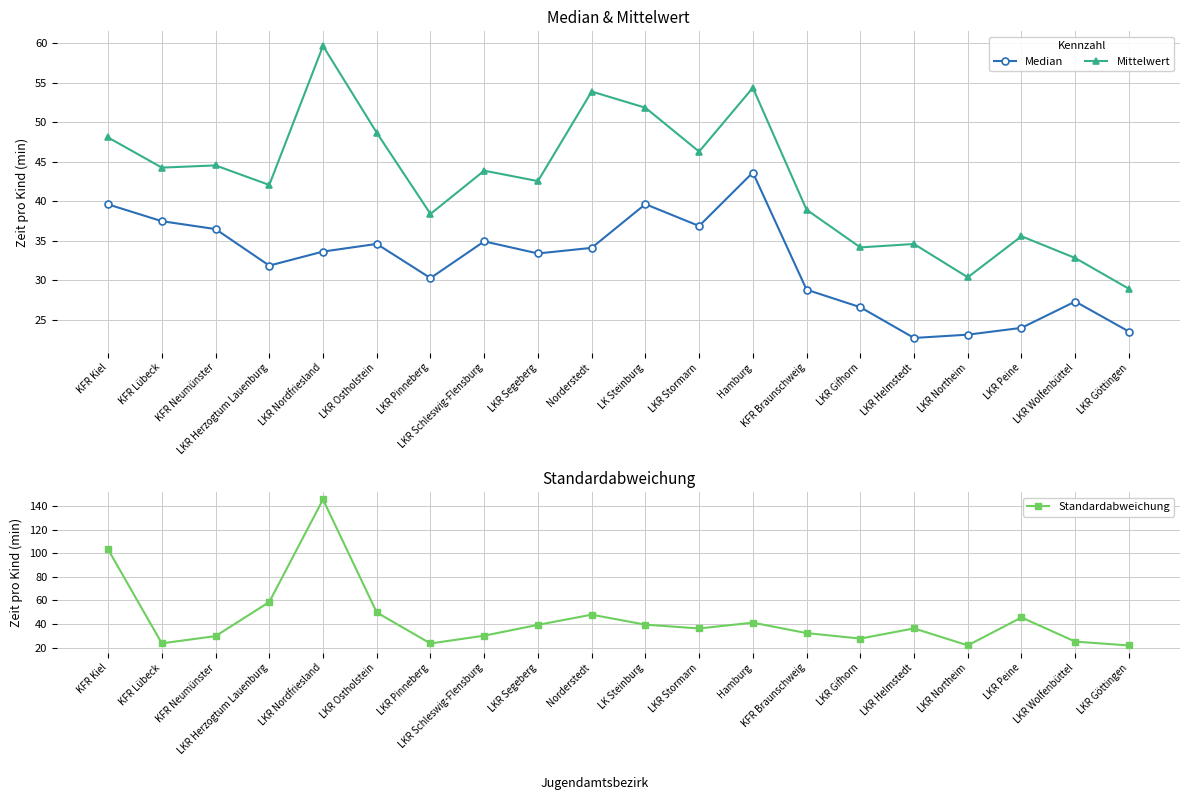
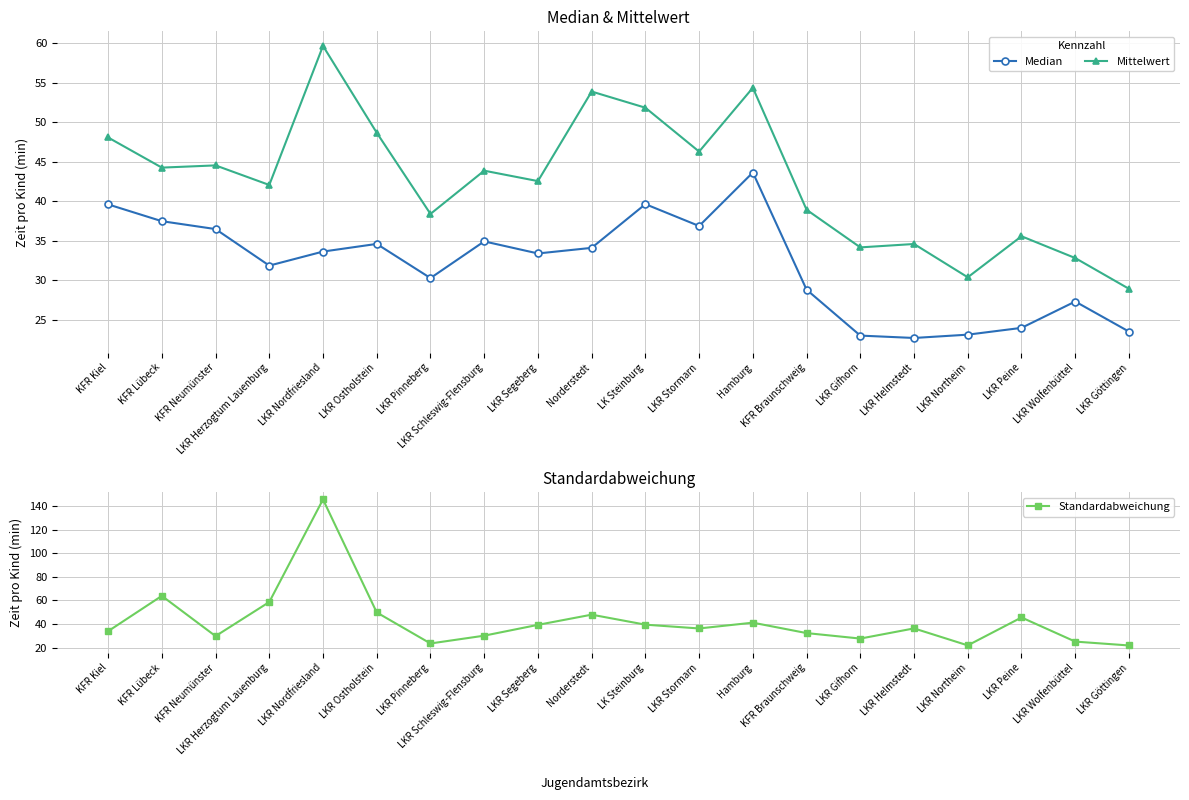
  {
    "Median & Mittelwert": {
      "Median": {
        "KFR Kiel": 40,
        "KFR Lübeck": 37,
        "KFR Neumünster": 36,
        "LKR Herzogtum Lauenburg": 32,
        "LKR Nordfriesland": 34,
        "LKR Ostholstein": 35,
        "LKR Pinneberg": 30,
        "LKR Schleswig-Flensburg": 35,
        "LKR Segeberg": 33,
        "Norderstedt": 34,
        "LK Steinburg": 40,
        "LKR Stormarn": 37,
        "Hamburg": 44,
        "KFR Braunschweig": 29,
-       "LKR Gifhorn": 27,
+       "LKR Gifhorn": 23,
        "LKR Helmstedt": 23,
        "LKR Northeim": 23,
        "LKR Peine": 24,
        "LKR Wolfenbüttel": 27,
        "LKR Göttingen": 23
      },
      "Mittelwert": {
        "KFR Kiel": 48,
        "KFR Lübeck": 44,
        "KFR Neumünster": 45,
        "LKR Herzogtum Lauenburg": 42,
        "LKR Nordfriesland": 60,
        "LKR Ostholstein": 49,
        "LKR Pinneberg": 38,
        "LKR Schleswig-Flensburg": 44,
        "LKR Segeberg": 43,
        "Norderstedt": 54,
        "LK Steinburg": 52,
        "LKR Stormarn": 46,
        "Hamburg": 54,
        "KFR Braunschweig": 39,
        "LKR Gifhorn": 34,
        "LKR Helmstedt": 35,
        "LKR Northeim": 30,
        "LKR Peine": 36,
        "LKR Wolfenbüttel": 33,
        "LKR Göttingen": 29
      }
    },
    "Standardabweichung": {
-     "KFR Kiel": 103,
-     "KFR Lübeck": 24,
+     "KFR Kiel": 34,
+     "KFR Lübeck": 64,
      "KFR Neumünster": 30,
      "LKR Herzogtum Lauenburg": 59,
      "LKR Nordfriesland": 146,
      "LKR Ostholstein": 50,
      "LKR Pinneberg": 23,
      "LKR Schleswig-Flensburg": 30,
      "LKR Segeberg": 39,
      "Norderstedt": 48,
      "LK Steinburg": 39,
      "LKR Stormarn": 36,
      "Hamburg": 41,
      "KFR Braunschweig": 32,
      "LKR Gifhorn": 28,
      "LKR Helmstedt": 36,
      "LKR Northeim": 22,
      "LKR Peine": 46,
      "LKR Wolfenbüttel": 25,
      "LKR Göttingen": 22
    }
  }
